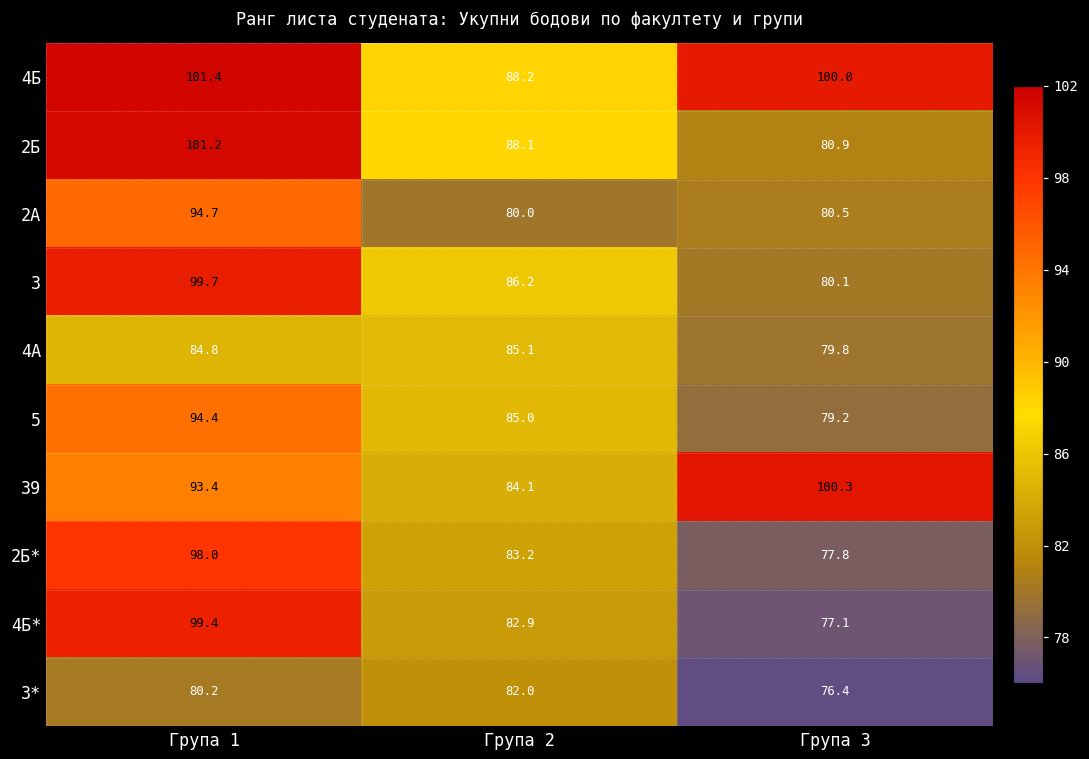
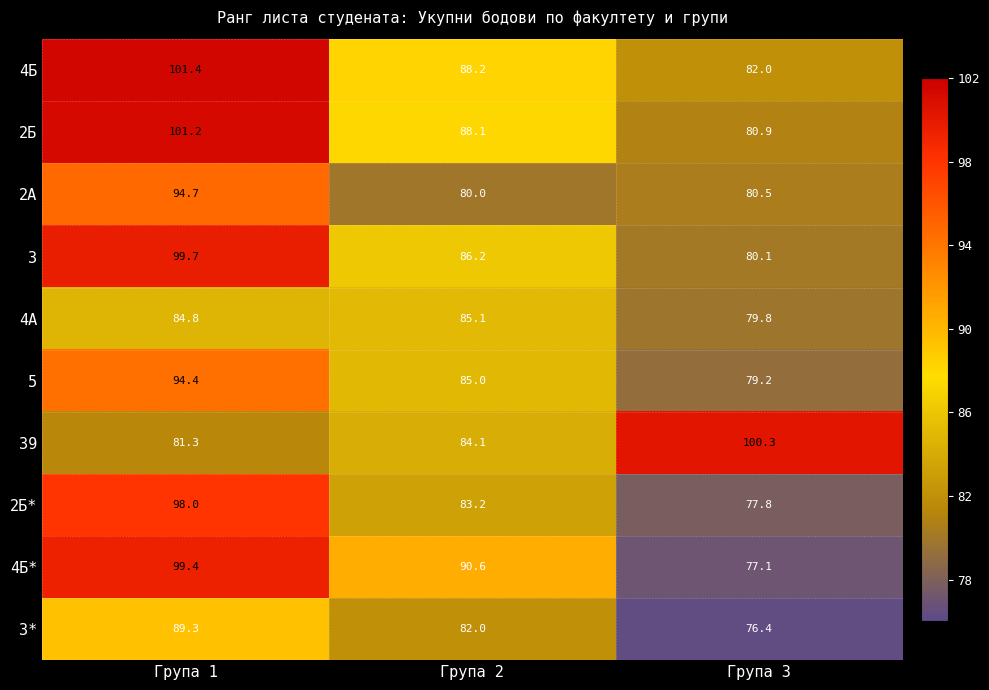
  {
    "4Б": {
      "Група 1": 101.4,
      "Група 2": 88.2,
-     "Група 3": 100.0
+     "Група 3": 82.0
    },
    "2Б": {
      "Група 1": 101.2,
      "Група 2": 88.1,
      "Група 3": 80.9
    },
    "2А": {
      "Група 1": 94.7,
      "Група 2": 80.0,
      "Група 3": 80.5
    },
    "3": {
      "Група 1": 99.7,
      "Група 2": 86.2,
      "Група 3": 80.1
    },
    "4А": {
      "Група 1": 84.8,
      "Група 2": 85.1,
      "Група 3": 79.8
    },
    "5": {
      "Група 1": 94.4,
      "Група 2": 85.0,
      "Група 3": 79.2
    },
    "39": {
-     "Група 1": 93.4,
+     "Група 1": 81.3,
      "Група 2": 84.1,
      "Група 3": 100.3
    },
    "2Б*": {
      "Група 1": 98.0,
      "Група 2": 83.2,
      "Група 3": 77.8
    },
    "4Б*": {
      "Група 1": 99.4,
-     "Група 2": 82.9,
+     "Група 2": 90.6,
      "Група 3": 77.1
    },
    "3*": {
-     "Група 1": 80.2,
+     "Група 1": 89.3,
      "Група 2": 82.0,
      "Група 3": 76.4
    }
  }
